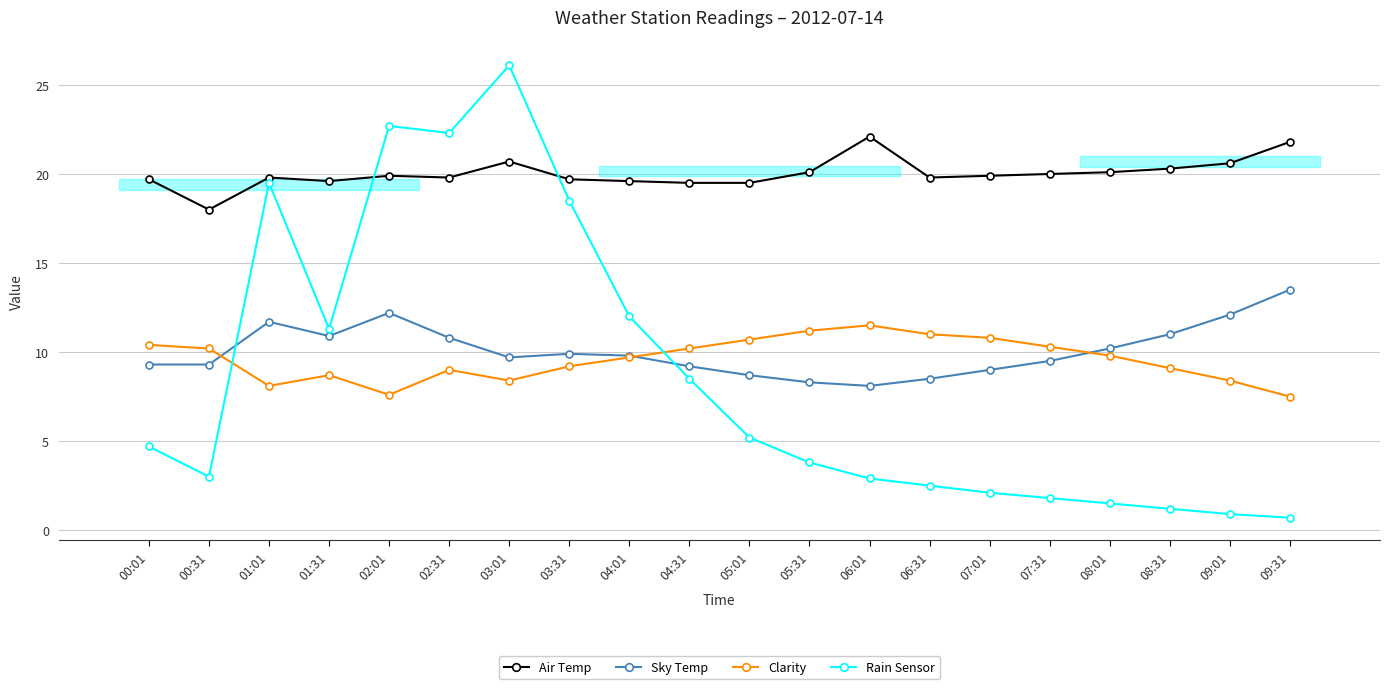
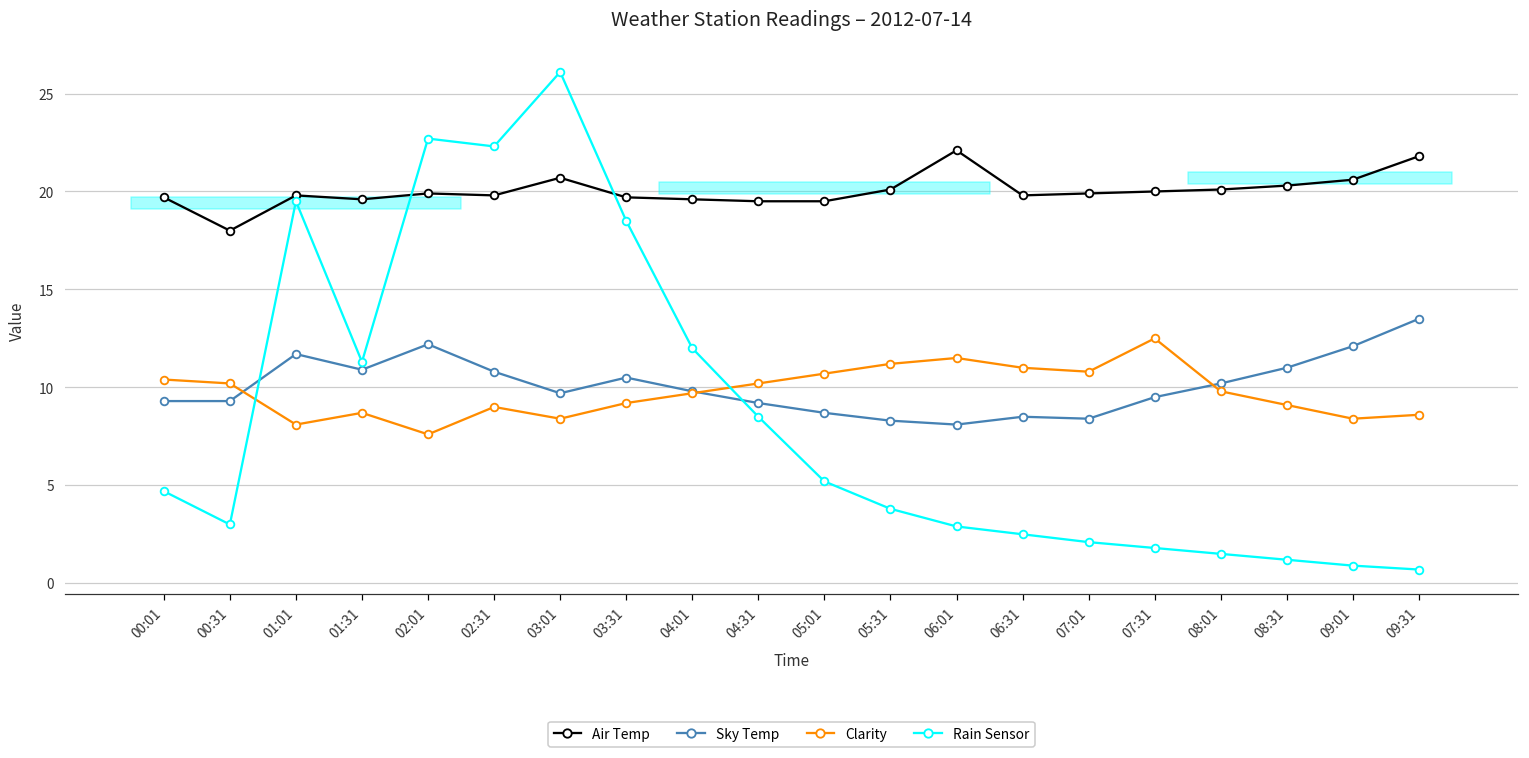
  {
    "Air Temp": {
      "00:01": 19.7,
      "00:31": 18.0,
      "01:01": 19.8,
      "01:31": 19.6,
      "02:01": 19.9,
      "02:31": 19.8,
      "03:01": 20.7,
      "03:31": 19.7,
      "04:01": 19.6,
      "04:31": 19.5,
      "05:01": 19.5,
      "05:31": 20.1,
      "06:01": 22.1,
      "06:31": 19.8,
      "07:01": 19.9,
      "07:31": 20.0,
      "08:01": 20.1,
      "08:31": 20.3,
      "09:01": 20.6,
      "09:31": 21.8
    },
    "Sky Temp": {
      "00:01": 9.3,
      "00:31": 9.3,
      "01:01": 11.7,
      "01:31": 10.9,
      "02:01": 12.2,
      "02:31": 10.8,
      "03:01": 9.7,
-     "03:31": 9.9,
+     "03:31": 10.5,
      "04:31": 9.2,
      "05:01": 8.7,
      "05:31": 8.3,
      "06:01": 8.1,
      "06:31": 8.5,
-     "07:01": 9.0,
+     "07:01": 8.4,
      "07:31": 9.5,
      "08:01": 10.2,
      "08:31": 11.0,
      "09:01": 12.1,
      "09:31": 13.5
    },
    "Clarity": {
      "00:01": 10.4,
      "00:31": 10.2,
      "01:01": 8.1,
      "01:31": 8.7,
      "02:01": 7.6,
      "02:31": 9.0,
      "03:01": 8.4,
      "03:31": 9.2,
      "04:31": 10.2,
      "05:01": 10.7,
      "05:31": 11.2,
      "06:01": 11.5,
      "06:31": 11.0,
      "07:01": 10.8,
-     "07:31": 10.3,
+     "07:31": 12.5,
      "08:01": 9.8,
      "08:31": 9.1,
      "09:01": 8.4,
-     "09:31": 7.5
+     "09:31": 8.6
    }
  }
